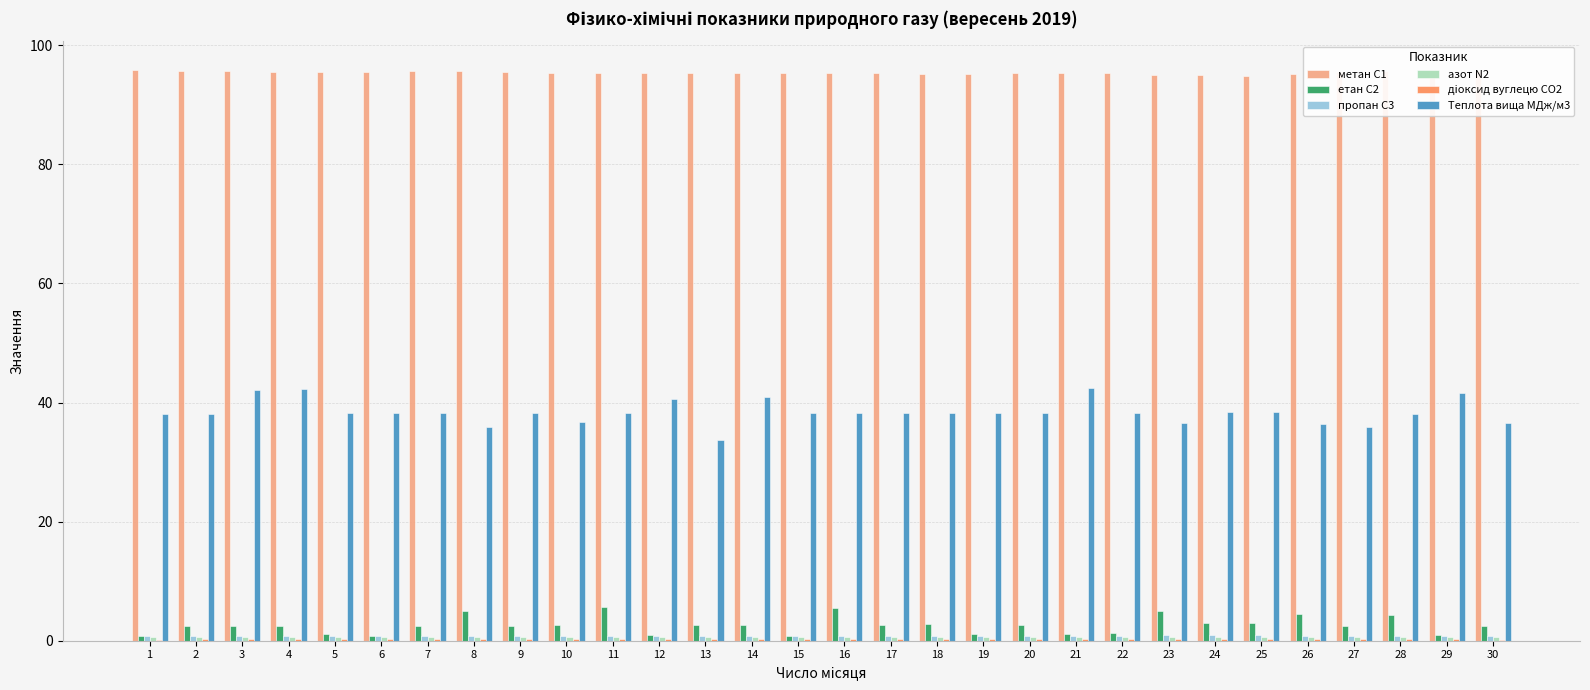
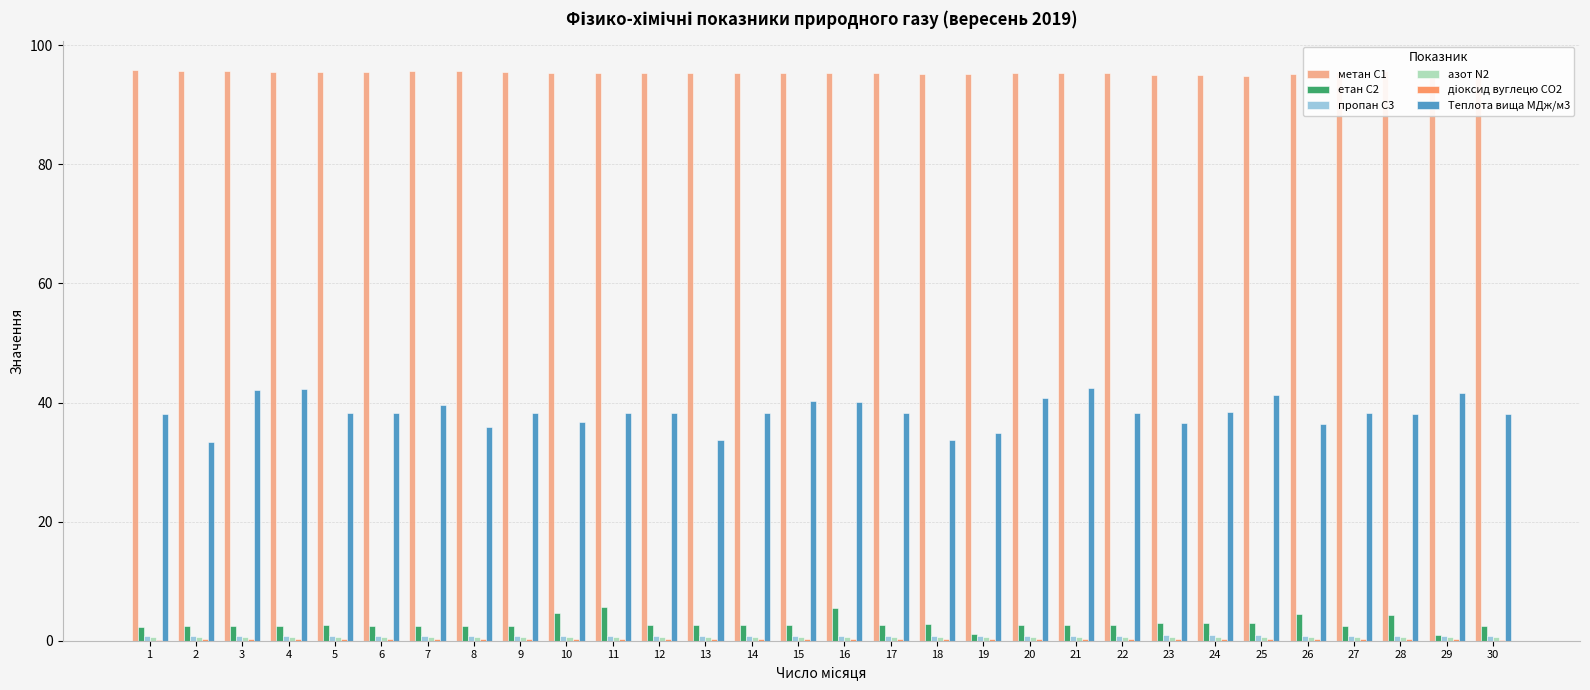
  {
    "етан С2": {
-     "1": 1,
+     "1": 2,
      "2": 2,
      "3": 2,
      "4": 3,
-     "5": 1,
-     "6": 1,
+     "5": 3,
+     "6": 3,
      "7": 2,
-     "8": 5,
+     "8": 2,
      "9": 3,
-     "10": 3,
+     "10": 5,
      "11": 6,
-     "12": 1,
+     "12": 3,
      "13": 3,
      "14": 3,
-     "15": 1,
+     "15": 3,
      "16": 5,
      "17": 3,
      "18": 3,
      "19": 1,
      "20": 3,
-     "21": 1,
-     "22": 1,
-     "23": 5,
+     "21": 3,
+     "22": 3,
+     "23": 3,
      "24": 3,
      "25": 3,
      "26": 4,
      "27": 3,
      "28": 4,
      "29": 1,
      "30": 2
    },
    "Теплота вища МДж/м3": {
      "1": 38,
-     "2": 38,
+     "2": 33,
      "3": 42,
      "4": 42,
      "5": 38,
      "6": 38,
-     "7": 38,
+     "7": 40,
      "8": 36,
      "9": 38,
      "10": 37,
      "11": 38,
-     "12": 41,
+     "12": 38,
      "13": 34,
-     "14": 41,
-     "15": 38,
-     "16": 38,
+     "14": 38,
+     "15": 40,
+     "16": 40,
      "17": 38,
-     "18": 38,
-     "19": 38,
-     "20": 38,
+     "18": 34,
+     "19": 35,
+     "20": 41,
      "21": 42,
      "22": 38,
      "23": 37,
      "24": 38,
-     "25": 38,
+     "25": 41,
      "26": 36,
-     "27": 36,
+     "27": 38,
      "28": 38,
      "29": 42,
-     "30": 37
+     "30": 38
    }
  }
